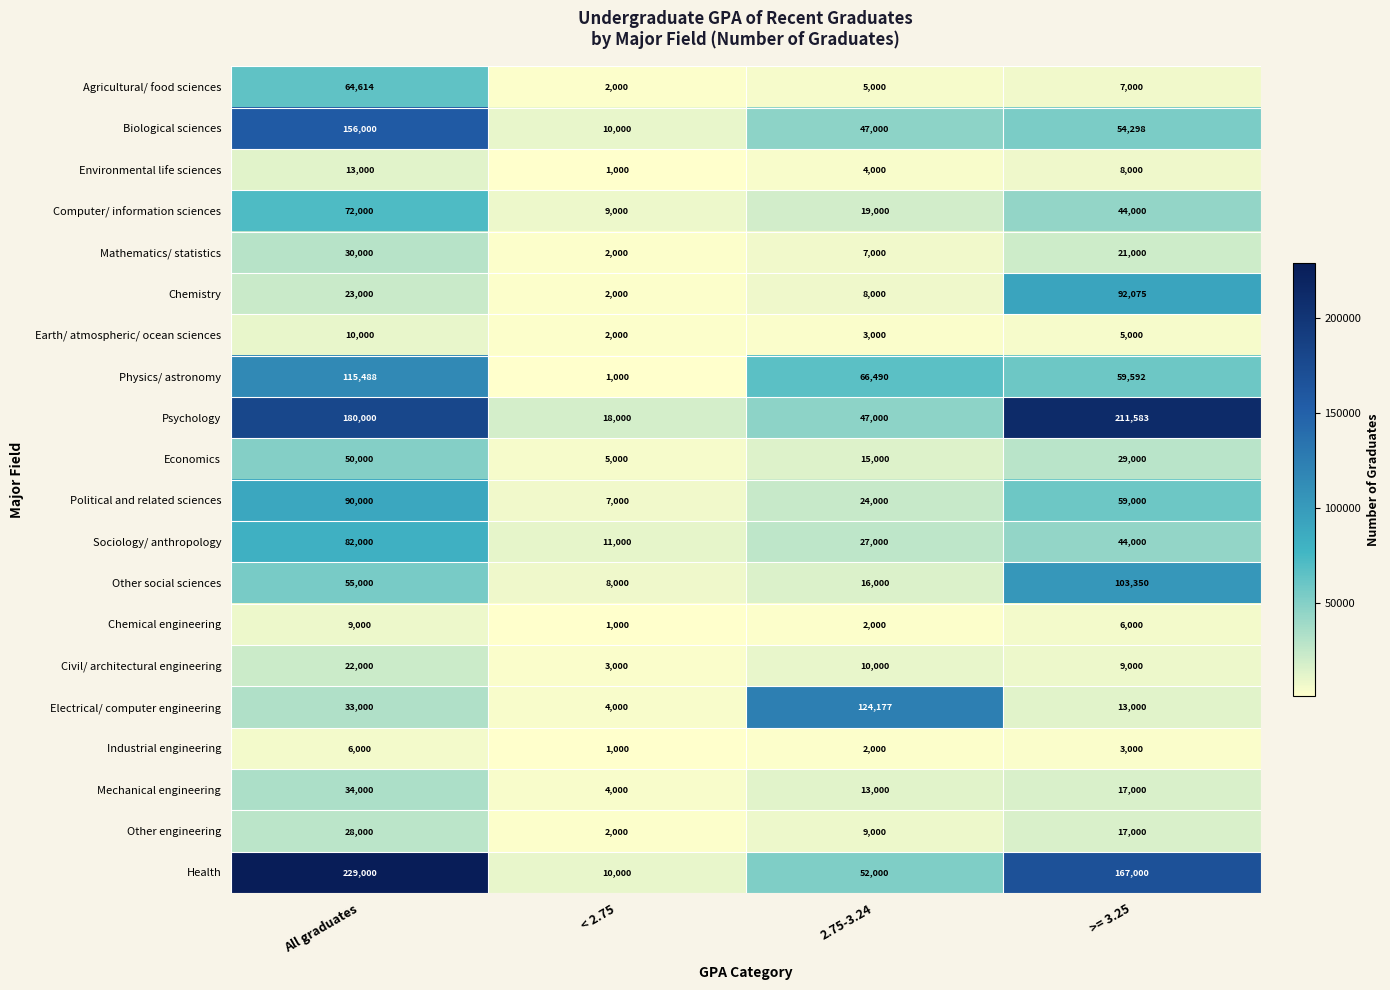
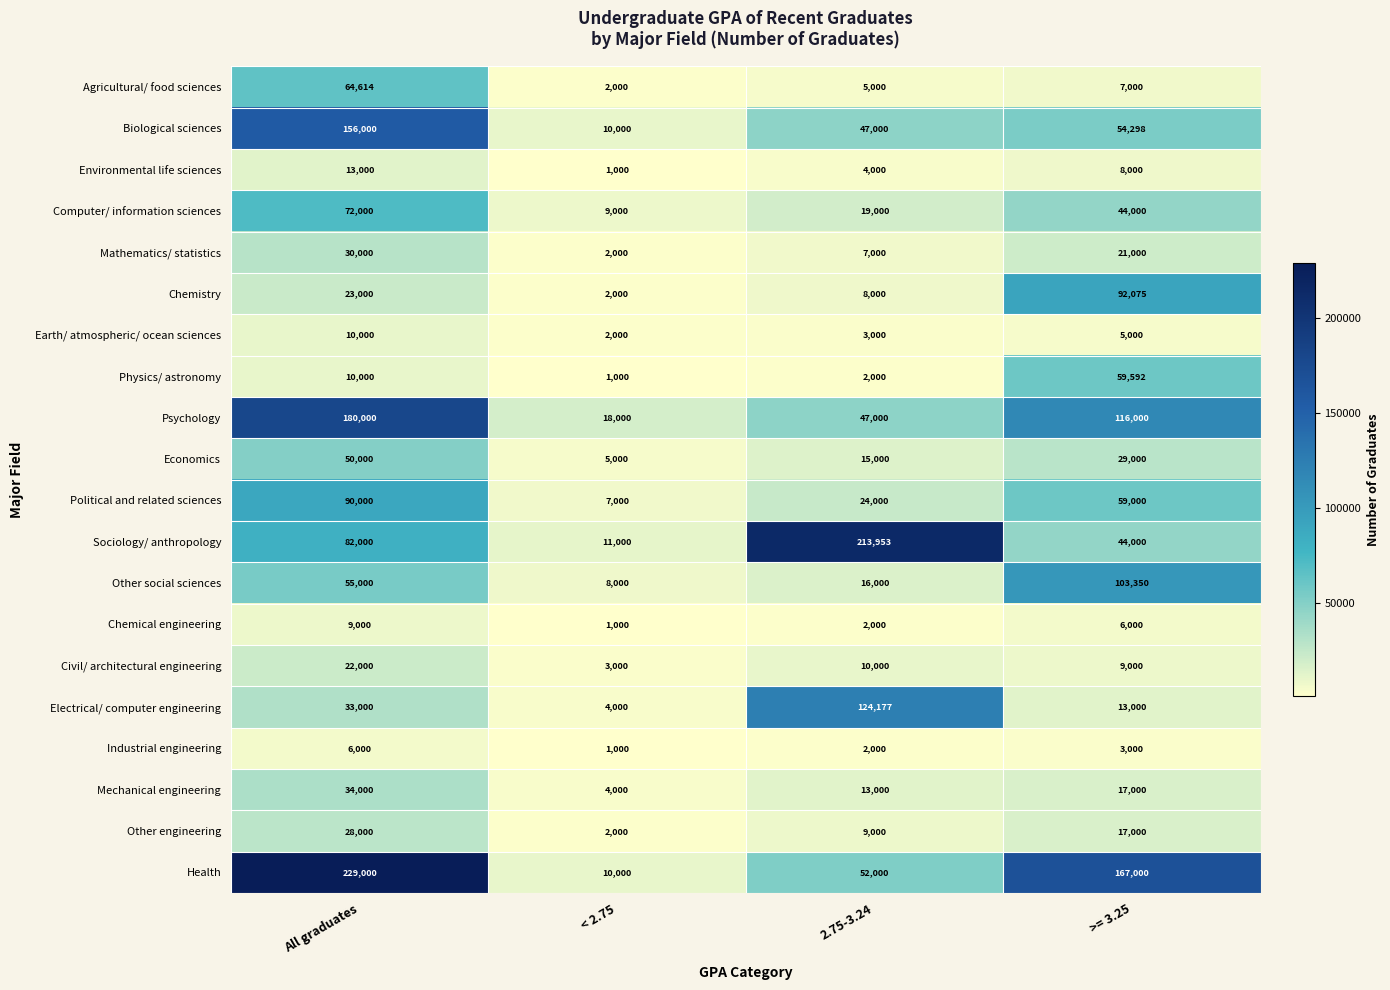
  {
    "Agricultural/ food sciences": {
      "All graduates": "64,614",
      "< 2.75": "2,000",
      "2.75-3.24": "5,000",
      ">= 3.25": "7,000"
    },
    "Biological sciences": {
      "All graduates": "156,000",
      "< 2.75": "10,000",
      "2.75-3.24": "47,000",
      ">= 3.25": "54,298"
    },
    "Environmental life sciences": {
      "All graduates": "13,000",
      "< 2.75": "1,000",
      "2.75-3.24": "4,000",
      ">= 3.25": "8,000"
    },
    "Computer/ information sciences": {
      "All graduates": "72,000",
      "< 2.75": "9,000",
      "2.75-3.24": "19,000",
      ">= 3.25": "44,000"
    },
    "Mathematics/ statistics": {
      "All graduates": "30,000",
      "< 2.75": "2,000",
      "2.75-3.24": "7,000",
      ">= 3.25": "21,000"
    },
    "Chemistry": {
      "All graduates": "23,000",
      "< 2.75": "2,000",
      "2.75-3.24": "8,000",
      ">= 3.25": "92,075"
    },
    "Earth/ atmospheric/ ocean sciences": {
      "All graduates": "10,000",
      "< 2.75": "2,000",
      "2.75-3.24": "3,000",
      ">= 3.25": "5,000"
    },
    "Physics/ astronomy": {
-     "All graduates": "115,488",
+     "All graduates": "10,000",
      "< 2.75": "1,000",
-     "2.75-3.24": "66,490",
+     "2.75-3.24": "2,000",
      ">= 3.25": "59,592"
    },
    "Psychology": {
      "All graduates": "180,000",
      "< 2.75": "18,000",
      "2.75-3.24": "47,000",
-     ">= 3.25": "211,583"
+     ">= 3.25": "116,000"
    },
    "Economics": {
      "All graduates": "50,000",
      "< 2.75": "5,000",
      "2.75-3.24": "15,000",
      ">= 3.25": "29,000"
    },
    "Political and related sciences": {
      "All graduates": "90,000",
      "< 2.75": "7,000",
      "2.75-3.24": "24,000",
      ">= 3.25": "59,000"
    },
    "Sociology/ anthropology": {
      "All graduates": "82,000",
      "< 2.75": "11,000",
-     "2.75-3.24": "27,000",
+     "2.75-3.24": "213,953",
      ">= 3.25": "44,000"
    },
    "Other social sciences": {
      "All graduates": "55,000",
      "< 2.75": "8,000",
      "2.75-3.24": "16,000",
      ">= 3.25": "103,350"
    },
    "Chemical engineering": {
      "All graduates": "9,000",
      "< 2.75": "1,000",
      "2.75-3.24": "2,000",
      ">= 3.25": "6,000"
    },
    "Civil/ architectural engineering": {
      "All graduates": "22,000",
      "< 2.75": "3,000",
      "2.75-3.24": "10,000",
      ">= 3.25": "9,000"
    },
    "Electrical/ computer engineering": {
      "All graduates": "33,000",
      "< 2.75": "4,000",
      "2.75-3.24": "124,177",
      ">= 3.25": "13,000"
    },
    "Industrial engineering": {
      "All graduates": "6,000",
      "< 2.75": "1,000",
      "2.75-3.24": "2,000",
      ">= 3.25": "3,000"
    },
    "Mechanical engineering": {
      "All graduates": "34,000",
      "< 2.75": "4,000",
      "2.75-3.24": "13,000",
      ">= 3.25": "17,000"
    },
    "Other engineering": {
      "All graduates": "28,000",
      "< 2.75": "2,000",
      "2.75-3.24": "9,000",
      ">= 3.25": "17,000"
    },
    "Health": {
      "All graduates": "229,000",
      "< 2.75": "10,000",
      "2.75-3.24": "52,000",
      ">= 3.25": "167,000"
    }
  }
